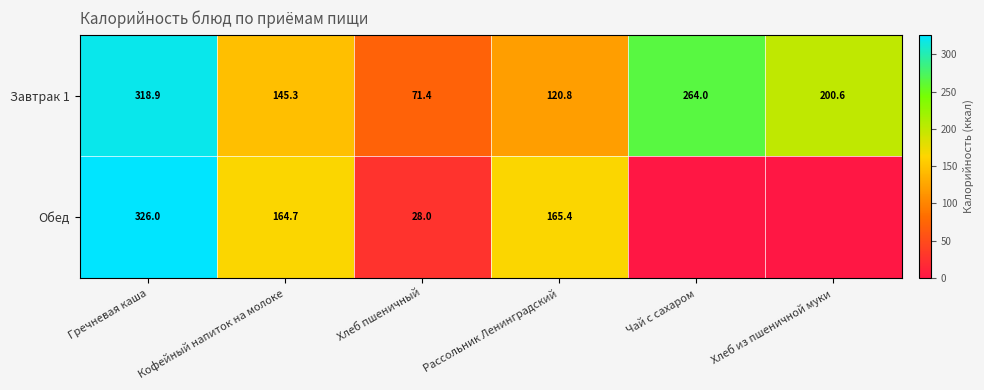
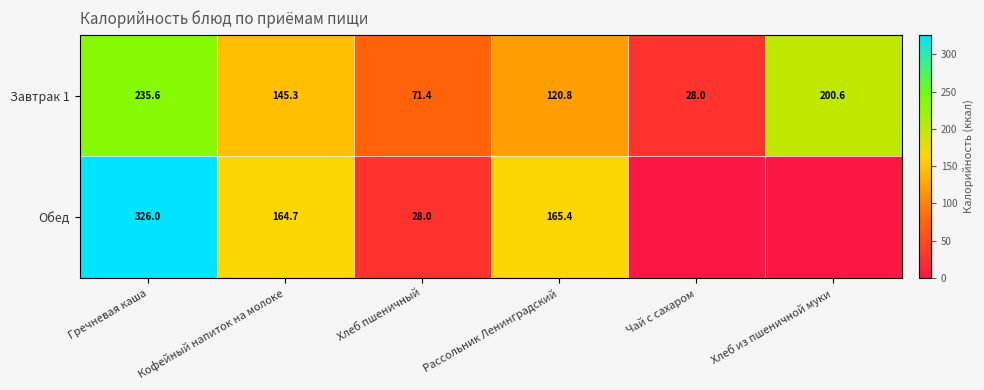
  {
    "Завтрак 1": {
-     "Гречневая каша": 318.9,
+     "Гречневая каша": 235.6,
      "Кофейный напиток на молоке": 145.3,
      "Хлеб пшеничный": 71.4,
      "Рассольник Ленинградский": 120.8,
-     "Чай с сахаром": 264.0,
+     "Чай с сахаром": 28.0,
      "Хлеб из пшеничной муки": 200.6
    },
    "Обед": {
      "Гречневая каша": 326.0,
      "Кофейный напиток на молоке": 164.7,
      "Хлеб пшеничный": 28.0,
      "Рассольник Ленинградский": 165.4
    }
  }
